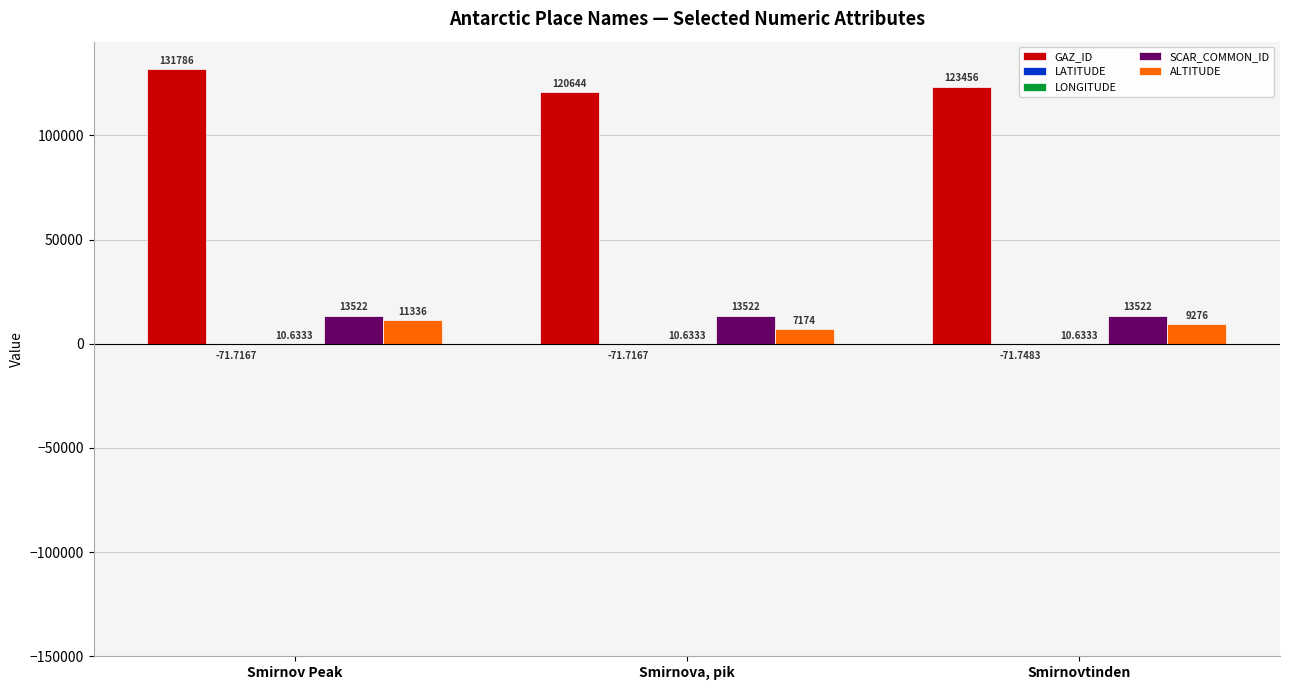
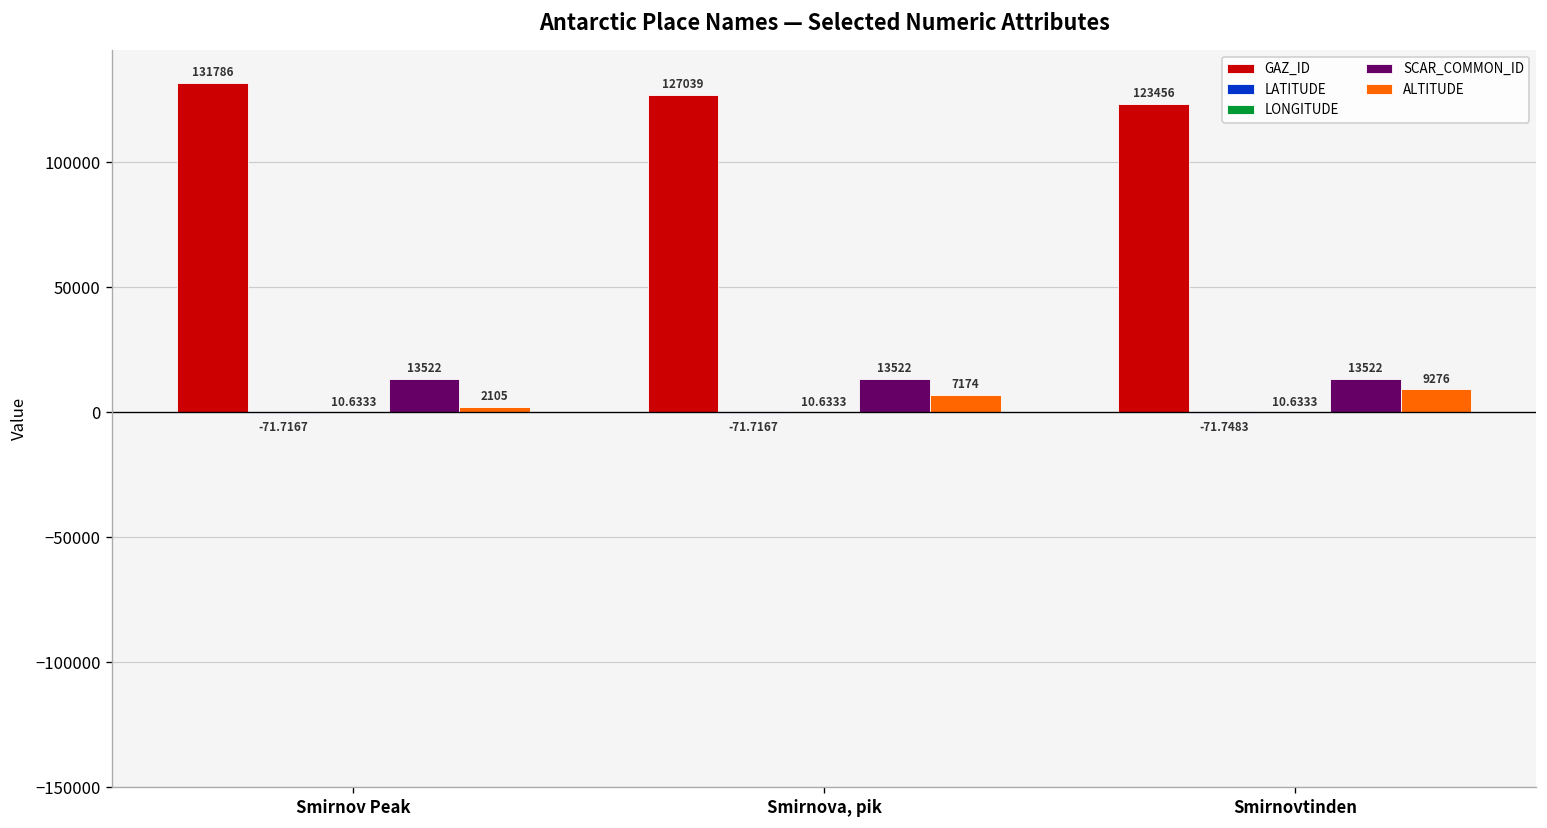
  {
    "GAZ_ID": {
      "Smirnov Peak": 131786,
-     "Smirnova, pik": 120644,
+     "Smirnova, pik": 127039,
      "Smirnovtinden": 123456
    },
    "LATITUDE": {
      "Smirnov Peak": -71.7167,
      "Smirnova, pik": -71.7167,
      "Smirnovtinden": -71.7483
    },
    "LONGITUDE": {
      "Smirnov Peak": 10.6333,
      "Smirnova, pik": 10.6333,
      "Smirnovtinden": 10.6333
    },
    "SCAR_COMMON_ID": {
      "Smirnov Peak": 13522,
      "Smirnova, pik": 13522,
      "Smirnovtinden": 13522
    },
    "ALTITUDE": {
-     "Smirnov Peak": 11336,
+     "Smirnov Peak": 2105,
      "Smirnova, pik": 7174,
      "Smirnovtinden": 9276
    }
  }
